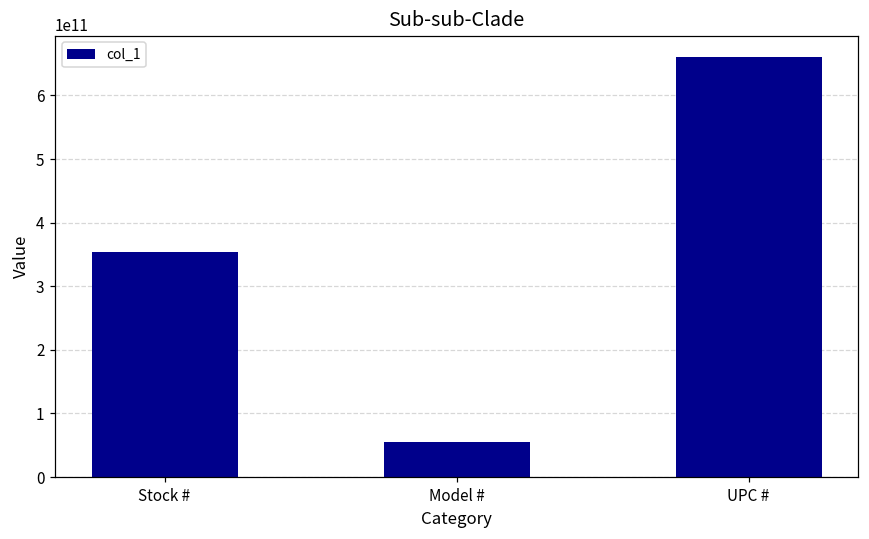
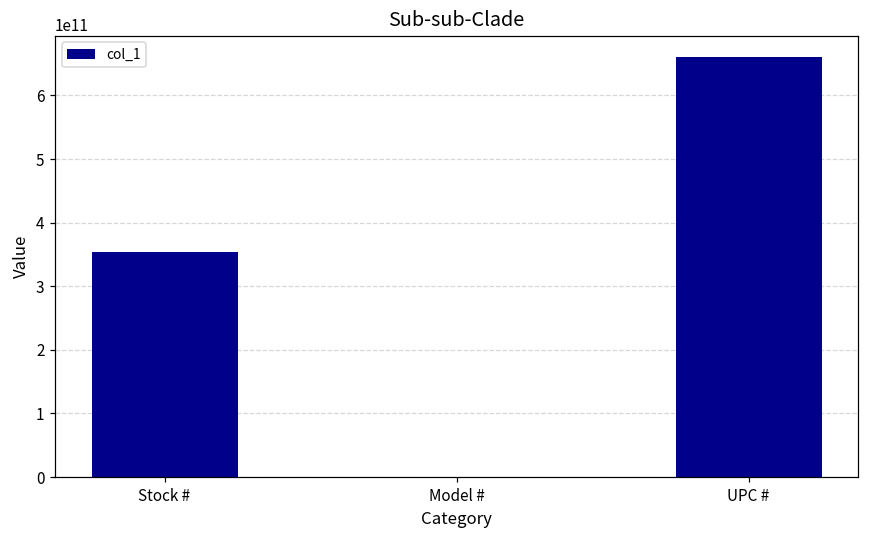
  {
    "Stock #": 350000000000,
-   "Model #": 50000000000,
+   "Model #": 0,
    "UPC #": 660000000000
  }
